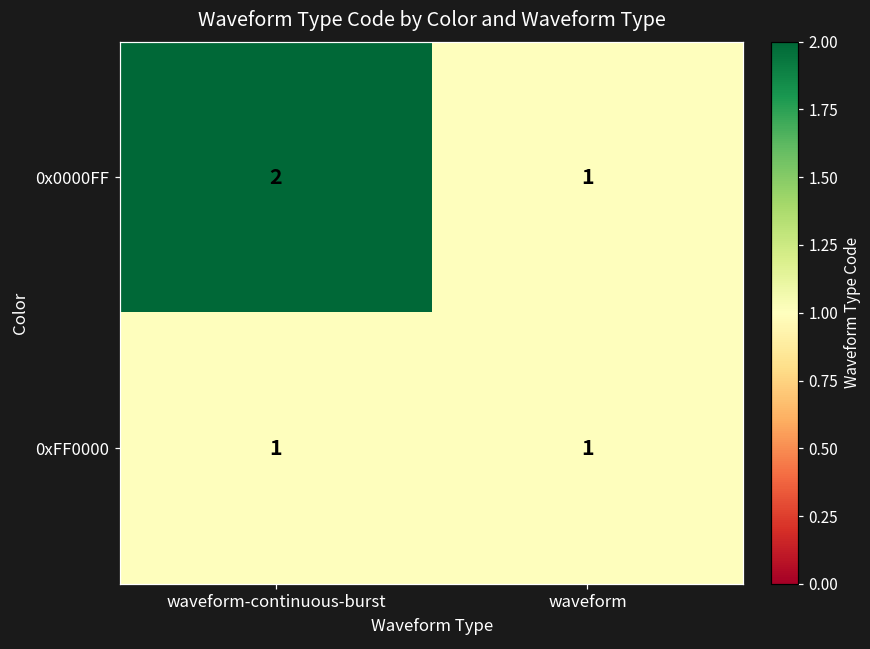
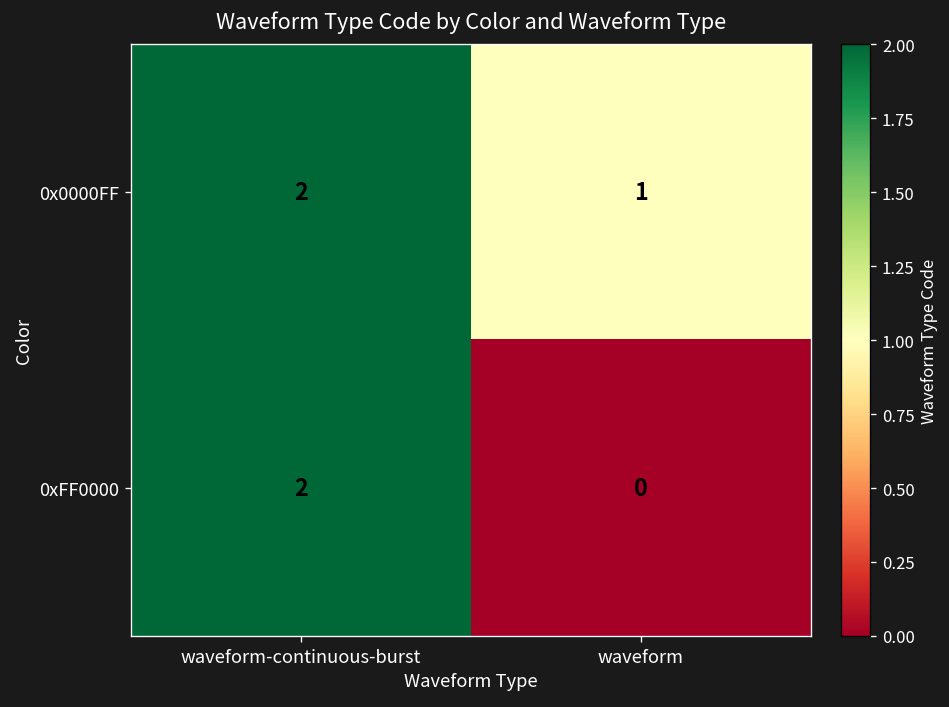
  {
    "0x0000FF": {
      "waveform-continuous-burst": 2,
      "waveform": 1
    },
    "0xFF0000": {
-     "waveform-continuous-burst": 1,
-     "waveform": 1
+     "waveform-continuous-burst": 2,
+     "waveform": 0
    }
  }
